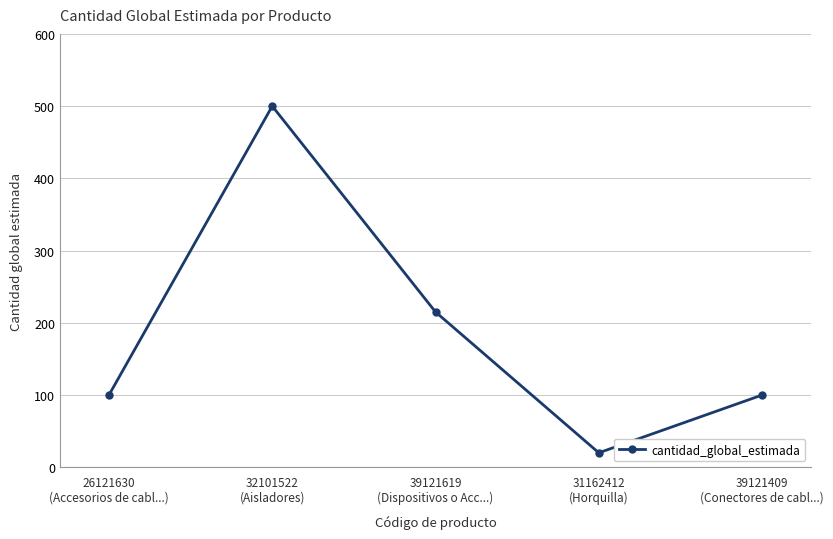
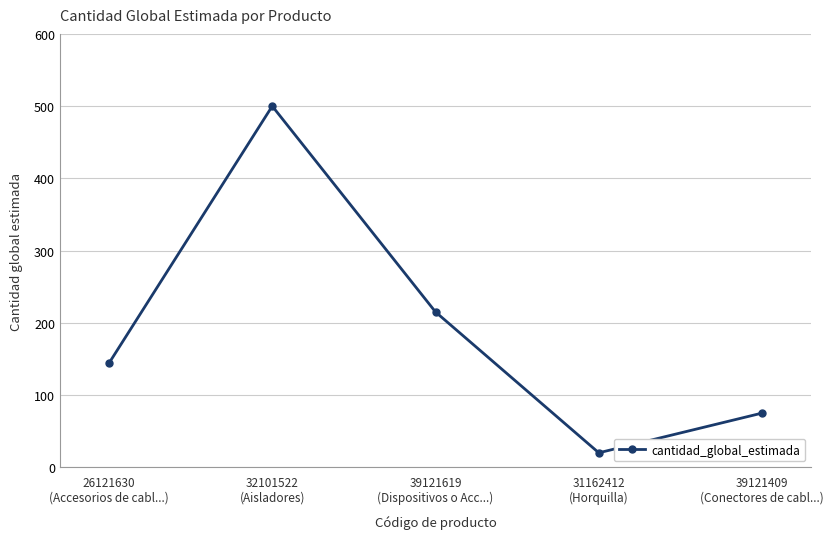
  {
-   "26121630 (Accesorios de cabl...)": 100,
+   "26121630 (Accesorios de cabl...)": 140,
    "32101522 (Aisladores)": 500,
    "39121619 (Dispositivos o Acc...)": 220,
    "31162412 (Horquilla)": 20,
-   "39121409 (Conectores de cabl...)": 100
+   "39121409 (Conectores de cabl...)": 80
  }
